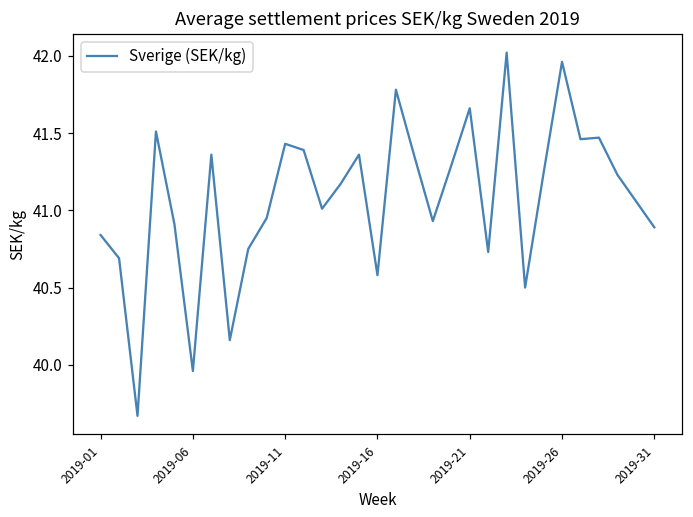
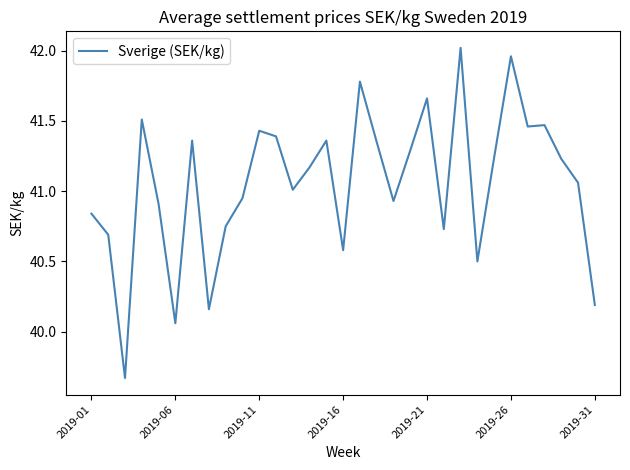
  {
    "2019-01": 40.84,
-   "2019-06": 39.96,
+   "2019-06": 40.06,
    "2019-11": 41.43,
    "2019-16": 40.58,
    "2019-21": 41.66,
    "2019-26": 41.96,
-   "2019-31": 40.89
+   "2019-31": 40.19
  }
